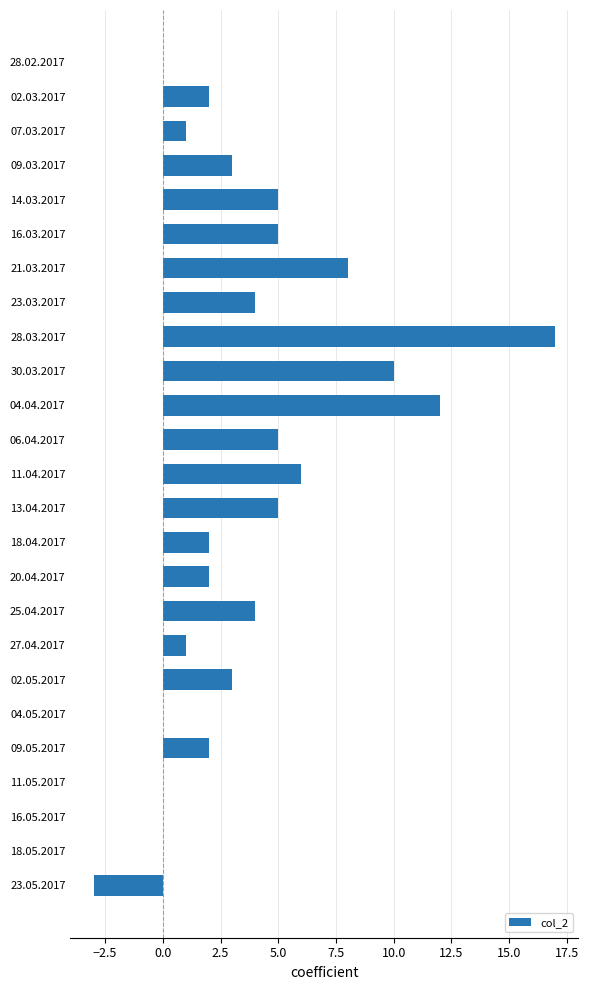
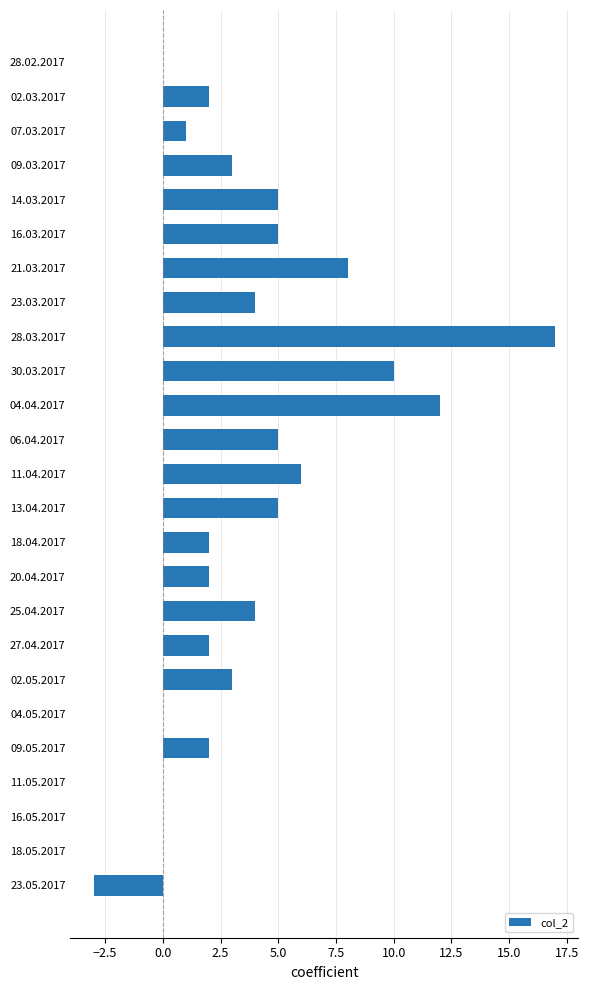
  {
    "28.02.2017": 0,
    "02.03.2017": 2,
    "07.03.2017": 1,
    "09.03.2017": 3,
    "14.03.2017": 5,
    "16.03.2017": 5,
    "21.03.2017": 8,
    "23.03.2017": 4,
    "28.03.2017": 17,
    "30.03.2017": 10,
    "04.04.2017": 12,
    "06.04.2017": 5,
    "11.04.2017": 6,
    "13.04.2017": 5,
    "18.04.2017": 2,
    "20.04.2017": 2,
    "25.04.2017": 4,
-   "27.04.2017": 1,
+   "27.04.2017": 2,
    "02.05.2017": 3,
    "04.05.2017": 0,
    "09.05.2017": 2,
    "11.05.2017": 0,
    "16.05.2017": 0,
    "18.05.2017": 0,
    "23.05.2017": -3
  }
